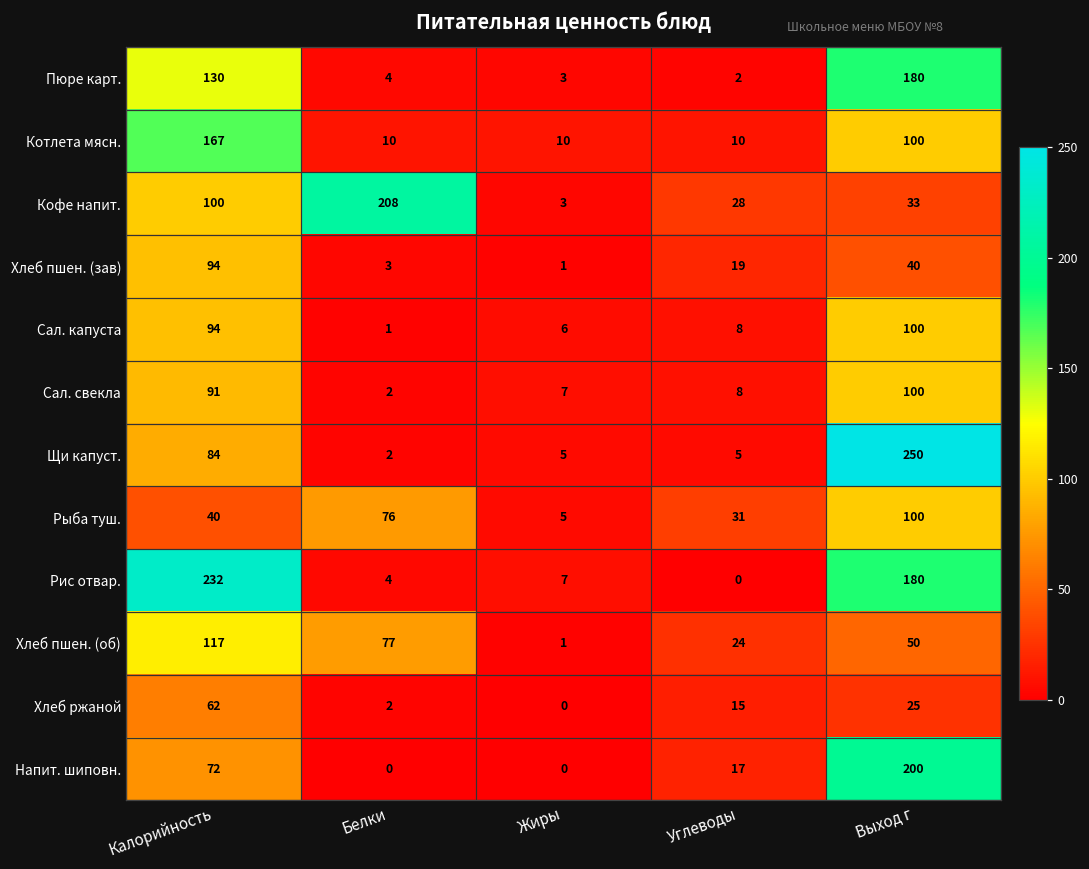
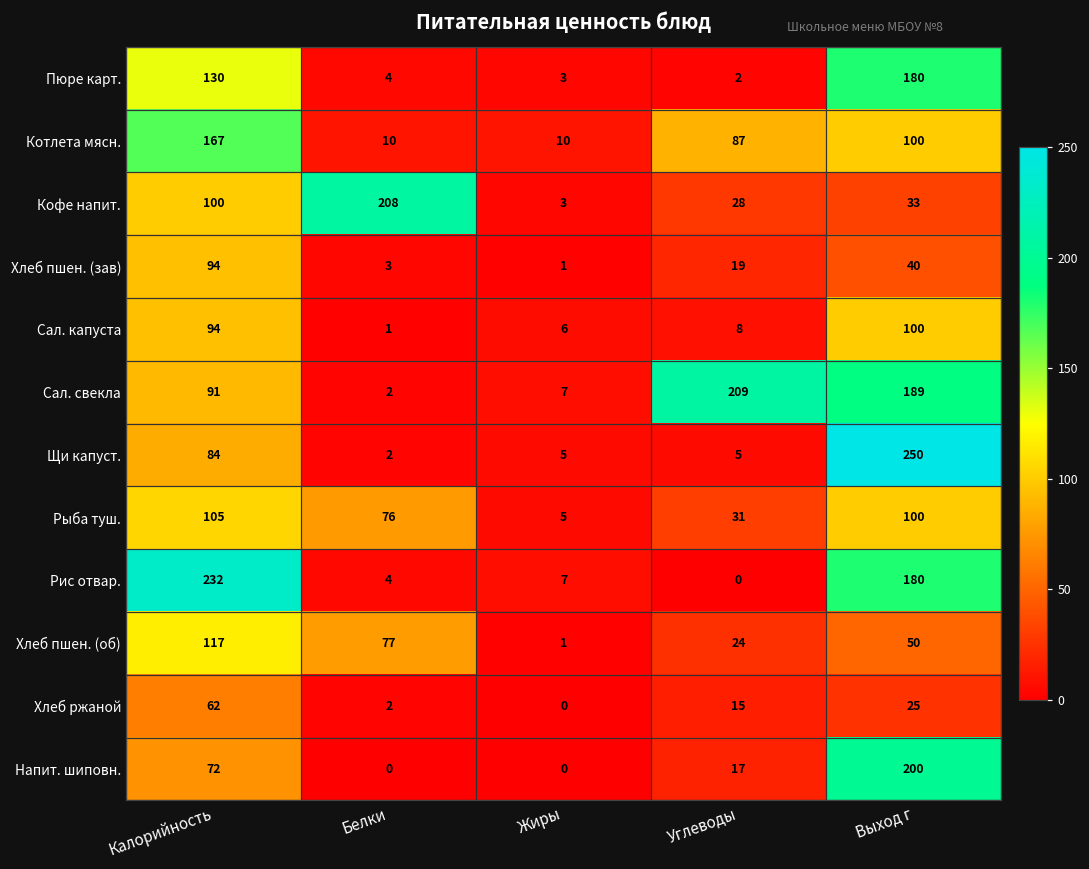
  {
    "Пюре карт.": {
      "Калорийность": 130,
      "Белки": 4,
      "Жиры": 3,
      "Углеводы": 2,
      "Выход г": 180
    },
    "Котлета мясн.": {
      "Калорийность": 167,
      "Белки": 10,
      "Жиры": 10,
-     "Углеводы": 10,
+     "Углеводы": 87,
      "Выход г": 100
    },
    "Кофе напит.": {
      "Калорийность": 100,
      "Белки": 208,
      "Жиры": 3,
      "Углеводы": 28,
      "Выход г": 33
    },
    "Хлеб пшен. (зав)": {
      "Калорийность": 94,
      "Белки": 3,
      "Жиры": 1,
      "Углеводы": 19,
      "Выход г": 40
    },
    "Сал. капуста": {
      "Калорийность": 94,
      "Белки": 1,
      "Жиры": 6,
      "Углеводы": 8,
      "Выход г": 100
    },
    "Сал. свекла": {
      "Калорийность": 91,
      "Белки": 2,
      "Жиры": 7,
-     "Углеводы": 8,
-     "Выход г": 100
+     "Углеводы": 209,
+     "Выход г": 189
    },
    "Щи капуст.": {
      "Калорийность": 84,
      "Белки": 2,
      "Жиры": 5,
      "Углеводы": 5,
      "Выход г": 250
    },
    "Рыба туш.": {
-     "Калорийность": 40,
+     "Калорийность": 105,
      "Белки": 76,
      "Жиры": 5,
      "Углеводы": 31,
      "Выход г": 100
    },
    "Рис отвар.": {
      "Калорийность": 232,
      "Белки": 4,
      "Жиры": 7,
      "Углеводы": 0,
      "Выход г": 180
    },
    "Хлеб пшен. (об)": {
      "Калорийность": 117,
      "Белки": 77,
      "Жиры": 1,
      "Углеводы": 24,
      "Выход г": 50
    },
    "Хлеб ржаной": {
      "Калорийность": 62,
      "Белки": 2,
      "Жиры": 0,
      "Углеводы": 15,
      "Выход г": 25
    },
    "Напит. шиповн.": {
      "Калорийность": 72,
      "Белки": 0,
      "Жиры": 0,
      "Углеводы": 17,
      "Выход г": 200
    }
  }
